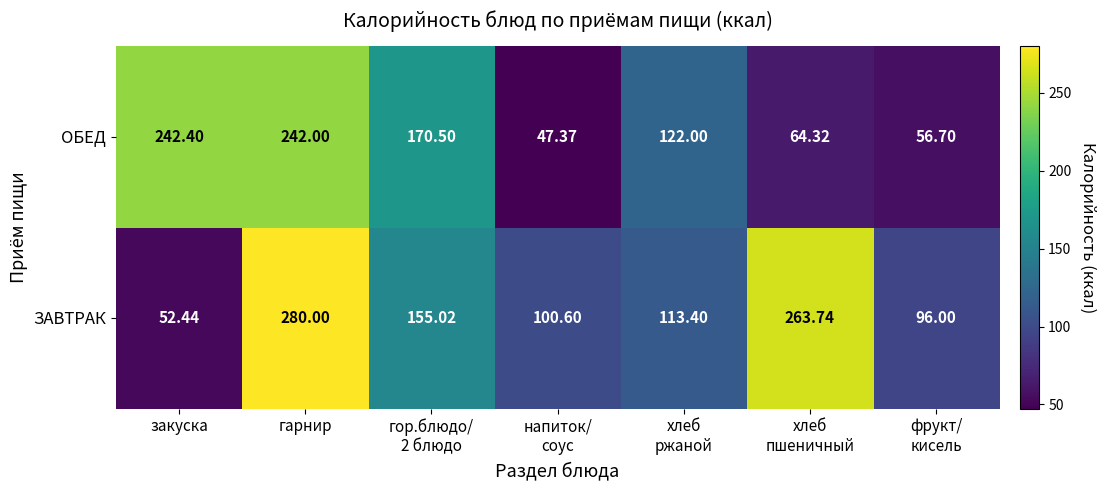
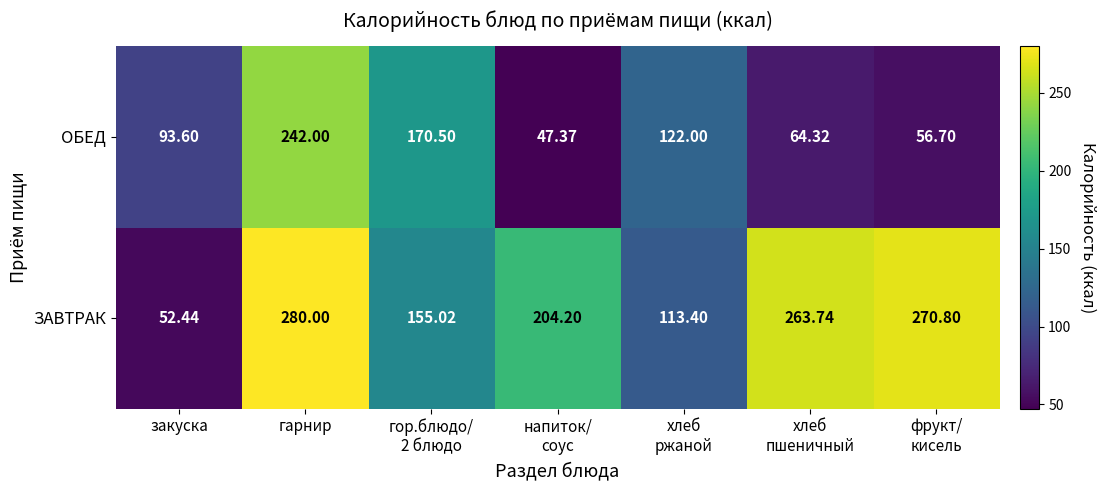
  {
    "ОБЕД": {
-     "закуска": 242.40,
+     "закуска": 93.60,
      "гарнир": 242.00,
      "гор.блюдо/ 2 блюдо": 170.50,
      "напиток/ соус": 47.37,
      "хлеб ржаной": 122.00,
      "хлеб пшеничный": 64.32,
      "фрукт/ кисель": 56.70
    },
    "ЗАВТРАК": {
      "закуска": 52.44,
      "гарнир": 280.00,
      "гор.блюдо/ 2 блюдо": 155.02,
-     "напиток/ соус": 100.60,
+     "напиток/ соус": 204.20,
      "хлеб ржаной": 113.40,
      "хлеб пшеничный": 263.74,
-     "фрукт/ кисель": 96.00
+     "фрукт/ кисель": 270.80
    }
  }
